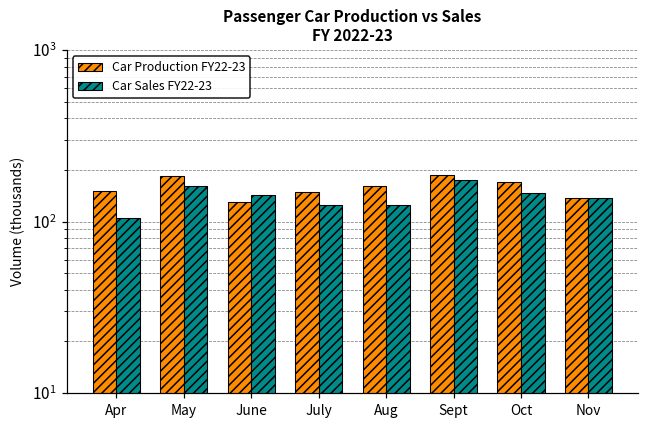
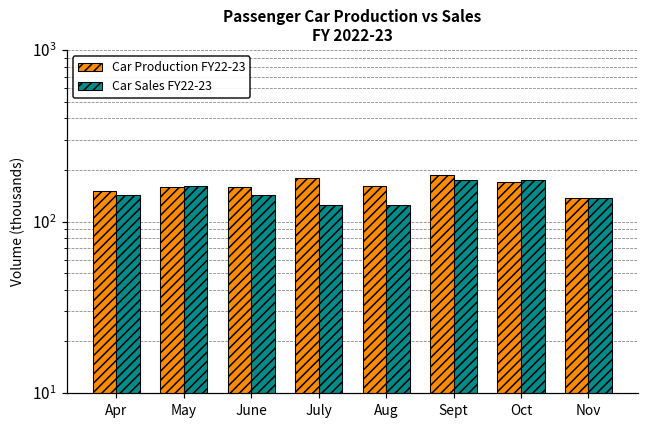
  {
    "Car Production FY22-23": {
      "Apr": 150,
-     "May": 180,
-     "June": 130,
-     "July": 150,
+     "May": 160,
+     "June": 160,
+     "July": 180,
      "Aug": 160,
      "Sept": 190,
      "Oct": 170,
      "Nov": 140
    },
    "Car Sales FY22-23": {
-     "Apr": 110,
+     "Apr": 140,
      "May": 160,
      "June": 140,
      "July": 130,
      "Aug": 130,
      "Sept": 170,
-     "Oct": 150,
+     "Oct": 170,
      "Nov": 140
    }
  }
